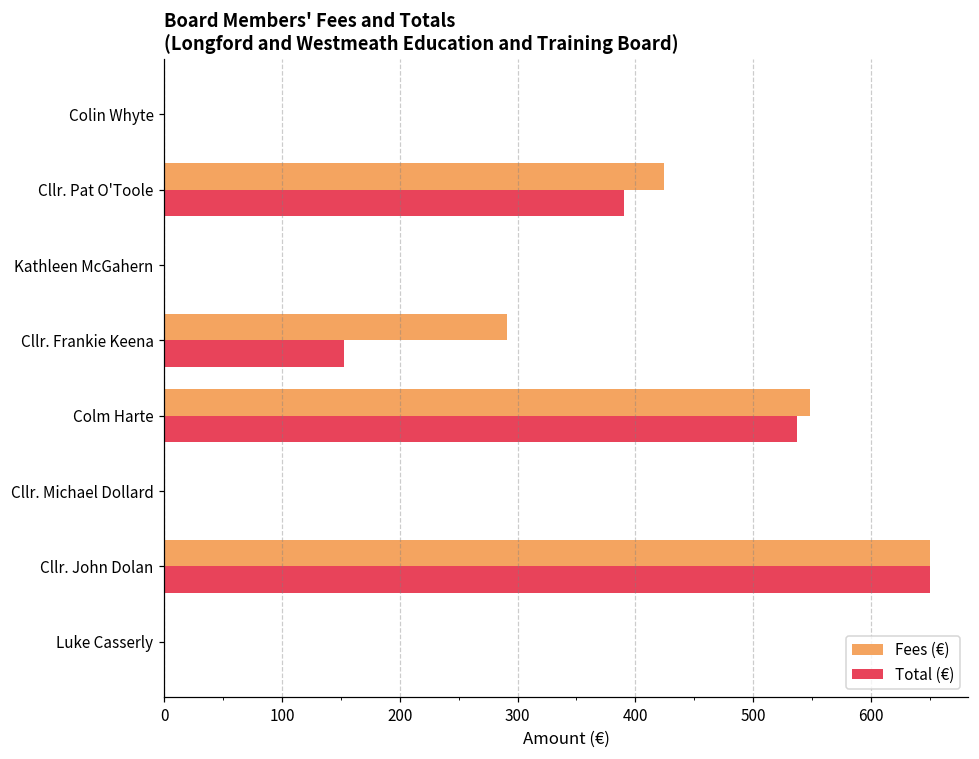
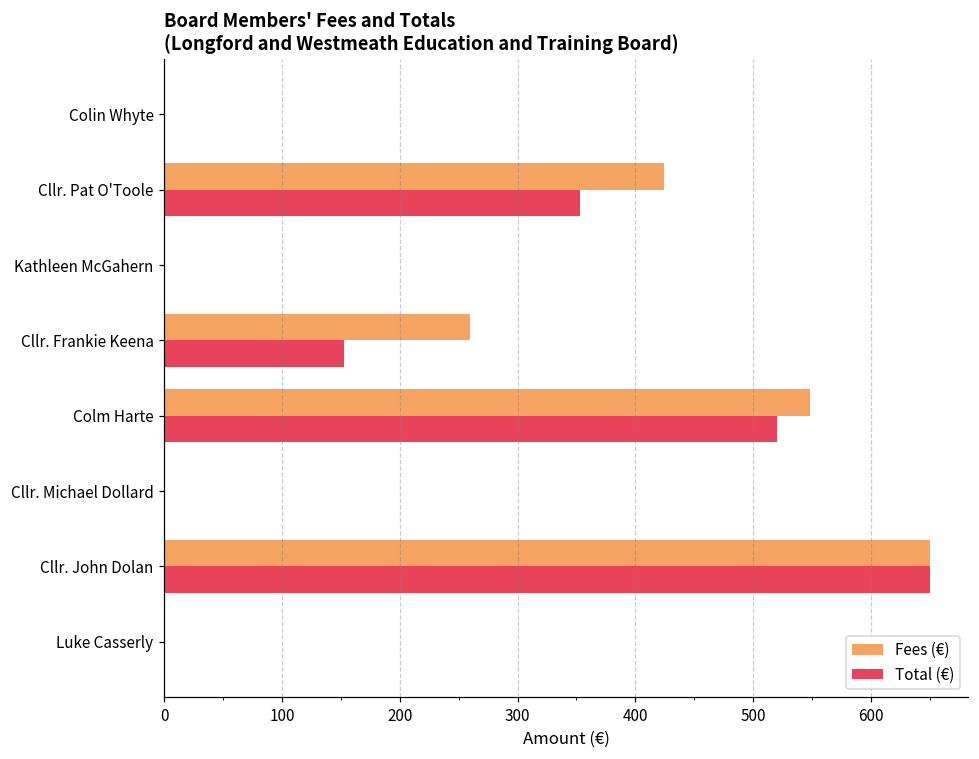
  {
    "Fees (€)": {
      "Colin Whyte": 0,
      "Cllr. Pat O'Toole": 424,
      "Kathleen McGahern": 0,
-     "Cllr. Frankie Keena": 291,
+     "Cllr. Frankie Keena": 260,
      "Colm Harte": 548,
      "Cllr. Michael Dollard": 0,
      "Cllr. John Dolan": 650,
      "Luke Casserly": 0
    },
    "Total (€)": {
      "Colin Whyte": 0,
-     "Cllr. Pat O'Toole": 390,
+     "Cllr. Pat O'Toole": 353,
      "Kathleen McGahern": 0,
      "Cllr. Frankie Keena": 153,
-     "Colm Harte": 537,
+     "Colm Harte": 520,
      "Cllr. Michael Dollard": 0,
      "Cllr. John Dolan": 650,
      "Luke Casserly": 0
    }
  }
